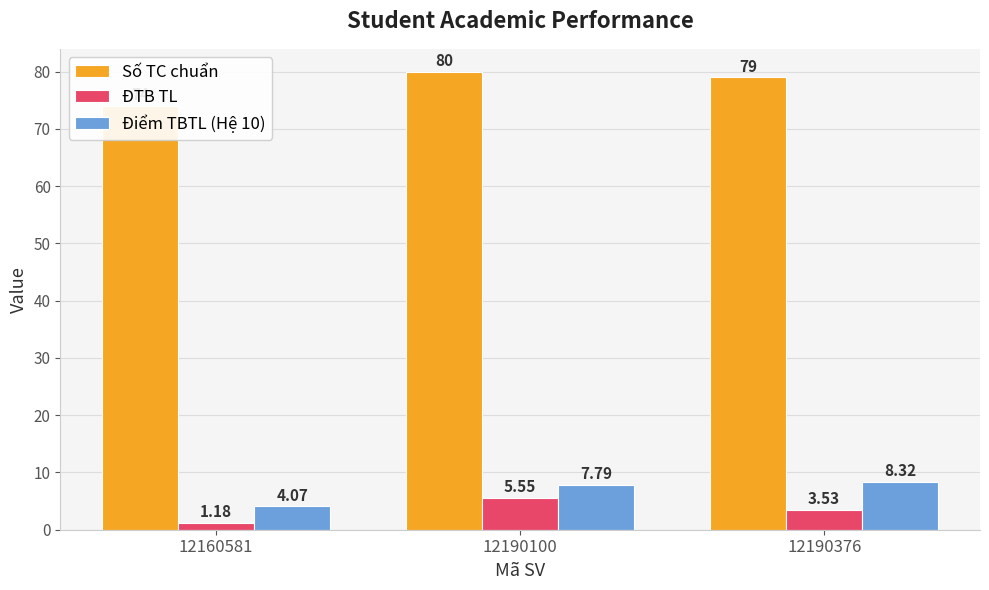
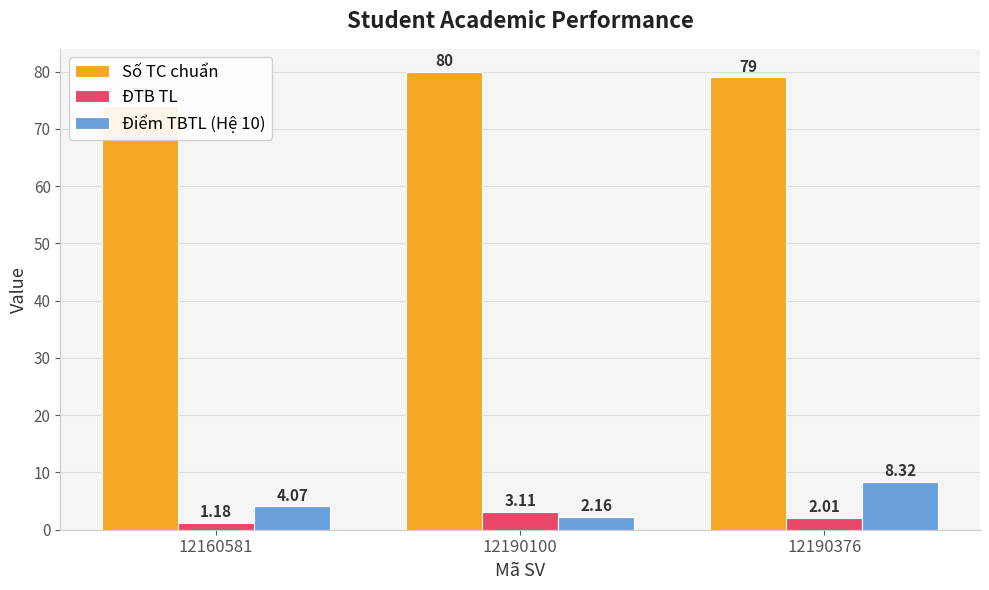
  {
    "Số TC chuẩn": {
      "12190100": 80,
      "12190376": 79
    },
    "ĐTB TL": {
      "12160581": 1.18,
-     "12190100": 5.55,
-     "12190376": 3.53
+     "12190100": 3.11,
+     "12190376": 2.01
    },
    "Điểm TBTL (Hệ 10)": {
      "12160581": 4.07,
-     "12190100": 7.79,
+     "12190100": 2.16,
      "12190376": 8.32
    }
  }
